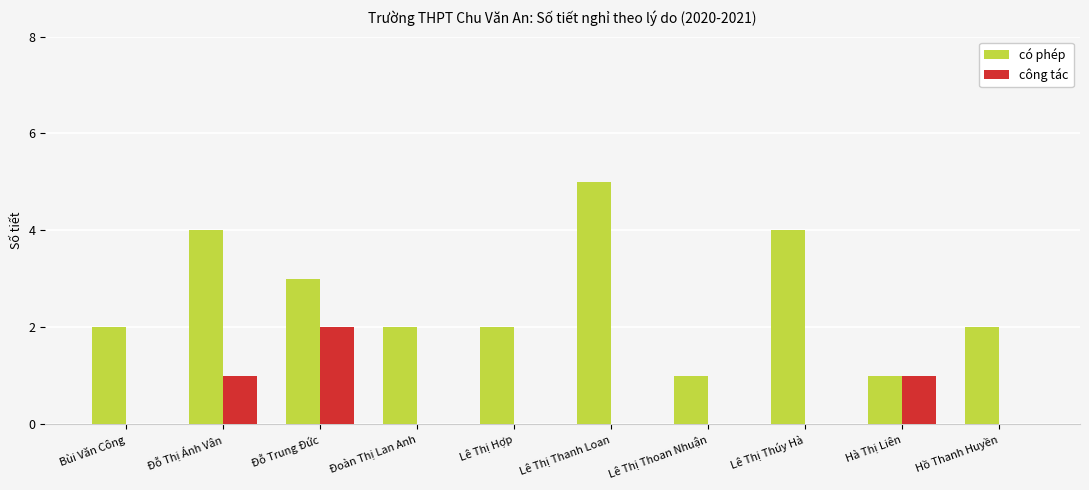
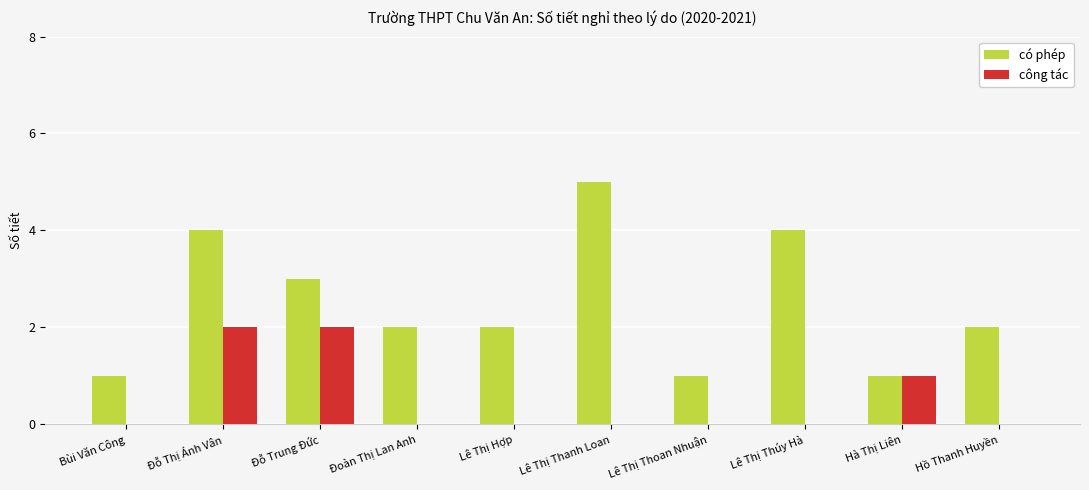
  {
    "có phép": {
-     "Bùi Văn Công": 2,
+     "Bùi Văn Công": 1,
      "Đỗ Thị Ánh Vân": 4,
      "Đỗ Trung Đức": 3,
      "Đoàn Thị Lan Anh": 2,
      "Lê Thị Hợp": 2,
      "Lê Thị Thanh Loan": 5,
      "Lê Thị Thoan Nhuận": 1,
      "Lê Thị Thúy Hà": 4,
      "Hà Thị Liên": 1,
      "Hồ Thanh Huyền": 2
    },
    "công tác": {
      "Bùi Văn Công": 0,
-     "Đỗ Thị Ánh Vân": 1,
+     "Đỗ Thị Ánh Vân": 2,
      "Đỗ Trung Đức": 2,
      "Đoàn Thị Lan Anh": 0,
      "Lê Thị Hợp": 0,
      "Lê Thị Thanh Loan": 0,
      "Lê Thị Thoan Nhuận": 0,
      "Lê Thị Thúy Hà": 0,
      "Hà Thị Liên": 1,
      "Hồ Thanh Huyền": 0
    }
  }
